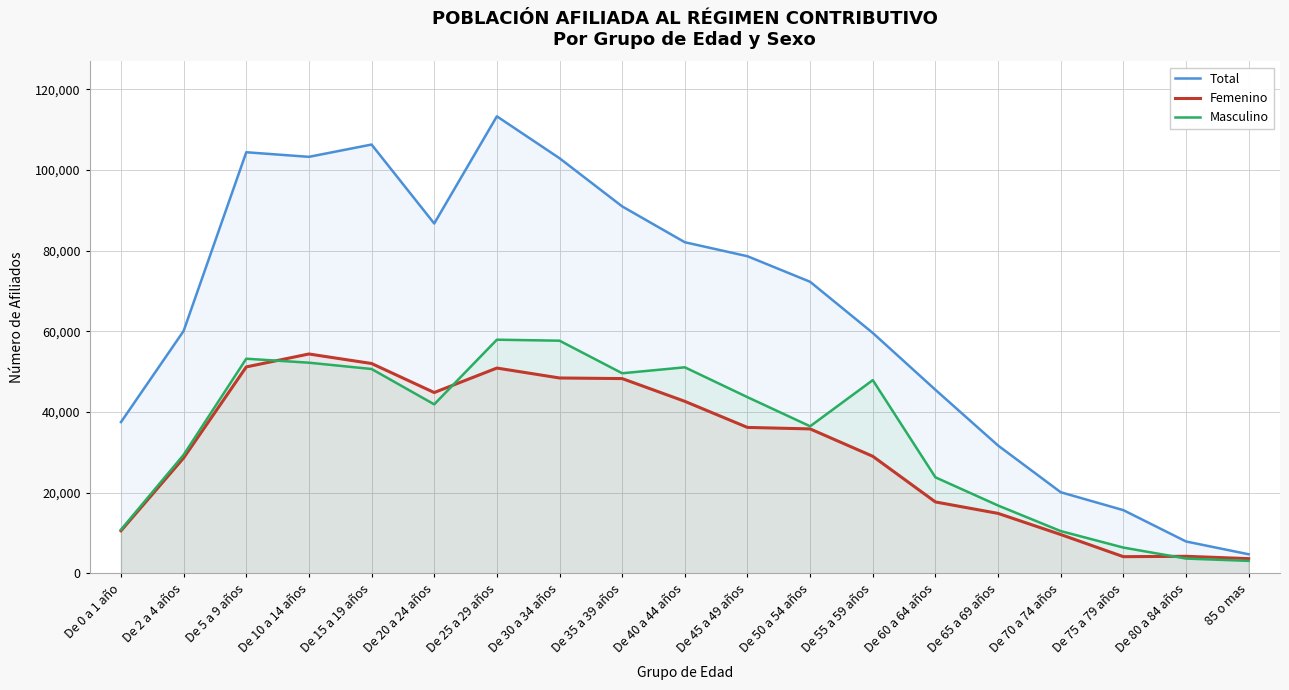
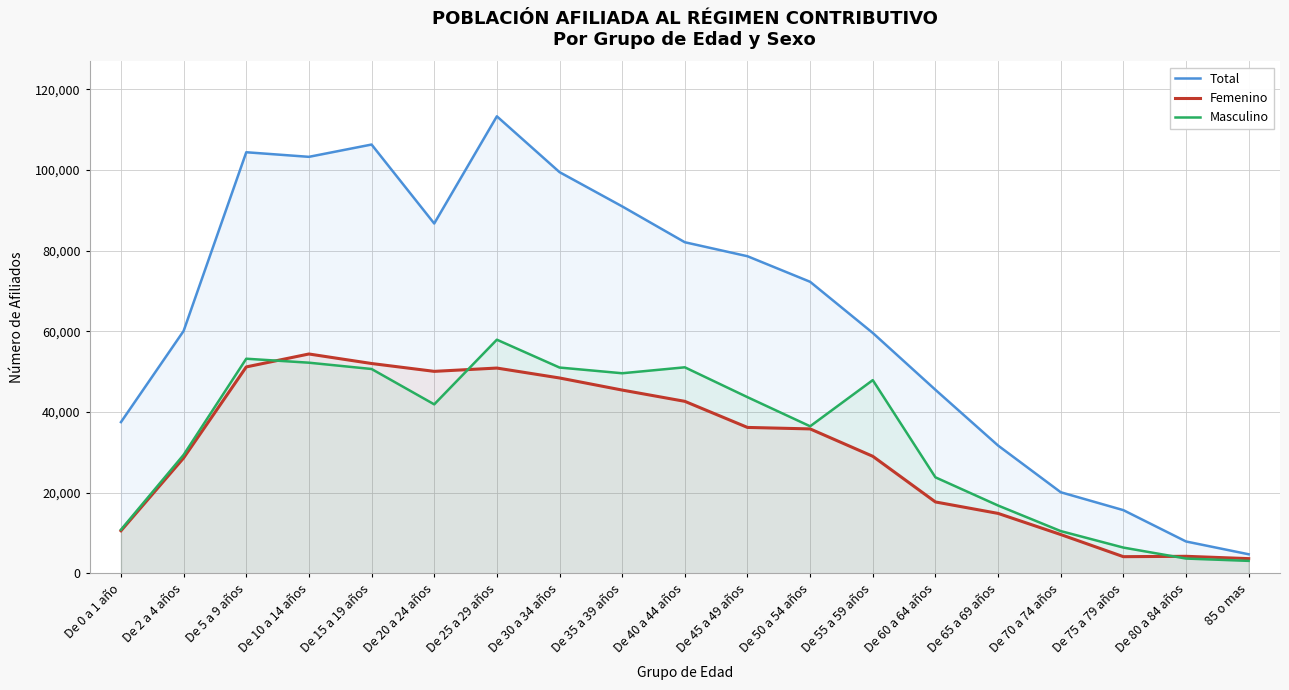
  {
    "Total": {
      "De 0 a 1 año": "38,000",
      "De 2 a 4 años": "60,000",
      "De 5 a 9 años": "104,000",
      "De 10 a 14 años": "103,000",
      "De 15 a 19 años": "106,000",
      "De 20 a 24 años": "87,000",
      "De 25 a 29 años": "113,000",
-     "De 30 a 34 años": "103,000",
+     "De 30 a 34 años": "100,000",
      "De 35 a 39 años": "91,000",
      "De 40 a 44 años": "82,000",
      "De 45 a 49 años": "79,000",
      "De 50 a 54 años": "72,000",
      "De 55 a 59 años": "60,000",
      "De 60 a 64 años": "46,000",
      "De 65 a 69 años": "32,000",
      "De 70 a 74 años": "20,000",
      "De 75 a 79 años": "16,000",
      "De 80 a 84 años": "8,000",
      "85 o mas": "5,000"
    },
    "Femenino": {
      "De 2 a 4 años": "29,000",
      "De 5 a 9 años": "51,000",
      "De 10 a 14 años": "54,000",
      "De 15 a 19 años": "52,000",
-     "De 20 a 24 años": "45,000",
+     "De 20 a 24 años": "50,000",
      "De 25 a 29 años": "51,000",
      "De 30 a 34 años": "48,000",
-     "De 35 a 39 años": "48,000",
+     "De 35 a 39 años": "45,000",
      "De 40 a 44 años": "43,000",
      "De 45 a 49 años": "36,000",
      "De 50 a 54 años": "36,000",
      "De 55 a 59 años": "29,000",
      "De 60 a 64 años": "18,000",
      "De 65 a 69 años": "15,000",
      "De 70 a 74 años": "10,000",
      "De 75 a 79 años": "4,000"
    },
    "Masculino": {
      "De 2 a 4 años": "29,000",
      "De 5 a 9 años": "53,000",
      "De 10 a 14 años": "52,000",
      "De 15 a 19 años": "51,000",
      "De 20 a 24 años": "42,000",
      "De 25 a 29 años": "58,000",
-     "De 30 a 34 años": "58,000",
+     "De 30 a 34 años": "51,000",
      "De 35 a 39 años": "50,000",
      "De 40 a 44 años": "51,000",
      "De 45 a 49 años": "44,000",
      "De 50 a 54 años": "36,000",
      "De 55 a 59 años": "48,000",
      "De 60 a 64 años": "24,000",
      "De 65 a 69 años": "17,000",
      "De 70 a 74 años": "10,000",
      "De 75 a 79 años": "6,000"
    }
  }
